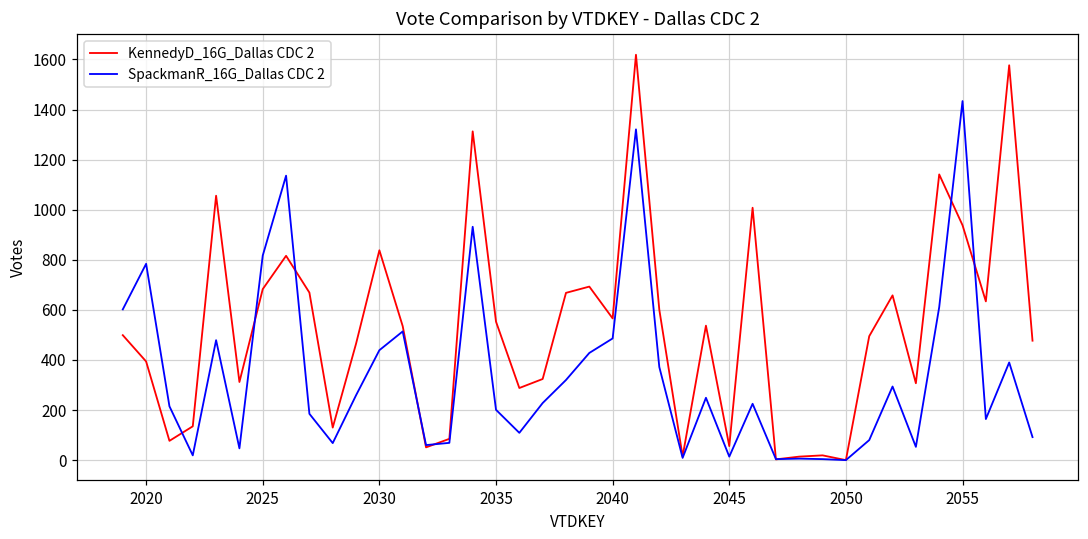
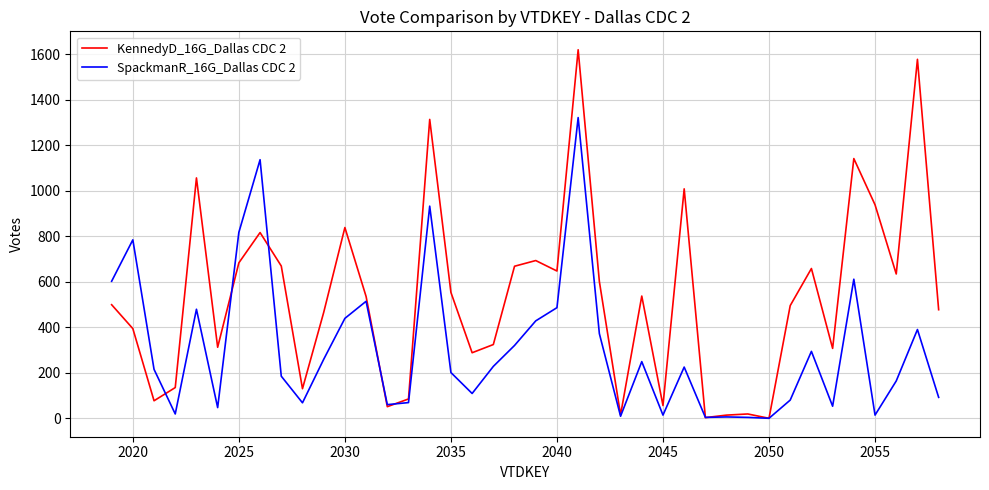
  {
    "KennedyD_16G_Dallas CDC 2": {
      "2020": 390,
      "2025": 680,
      "2030": 840,
      "2035": 550,
-     "2040": 570,
+     "2040": 650,
      "2045": 60,
      "2055": 940
    },
    "SpackmanR_16G_Dallas CDC 2": {
      "2020": 780,
      "2025": 820,
      "2030": 440,
      "2035": 200,
      "2040": 490,
      "2045": 10,
-     "2055": 1430
+     "2055": 10
    }
  }
